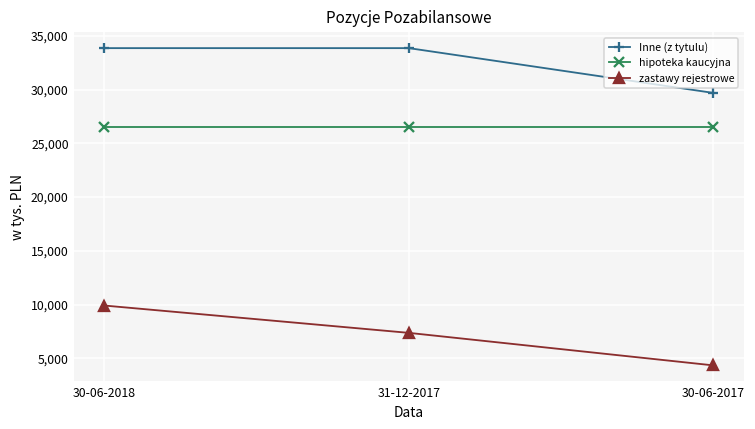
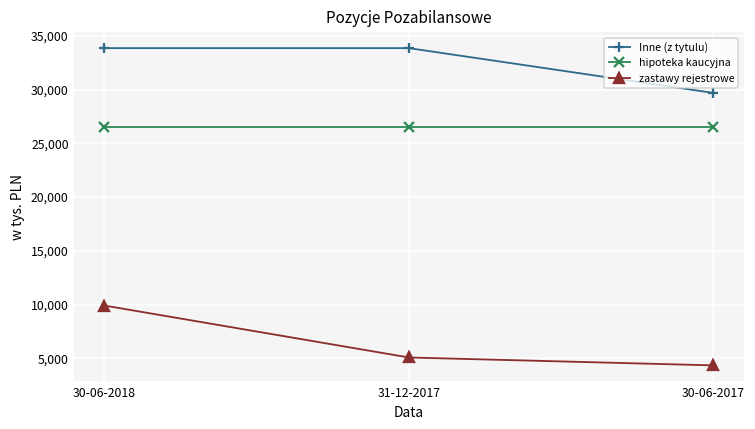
  {
    "Inne (z tytulu)": {
      "30-06-2018": "34,000",
      "31-12-2017": "34,000",
      "30-06-2017": "30,000"
    },
    "hipoteka kaucyjna": {
      "30-06-2018": "27,000",
      "31-12-2017": "27,000",
      "30-06-2017": "27,000"
    },
    "zastawy rejestrowe": {
      "30-06-2018": "10,000",
-     "31-12-2017": "7,000",
+     "31-12-2017": "5,000",
      "30-06-2017": "4,000"
    }
  }
